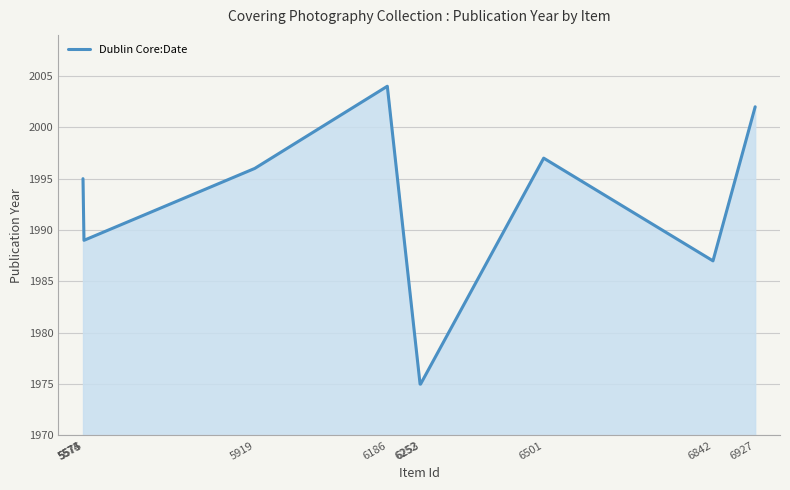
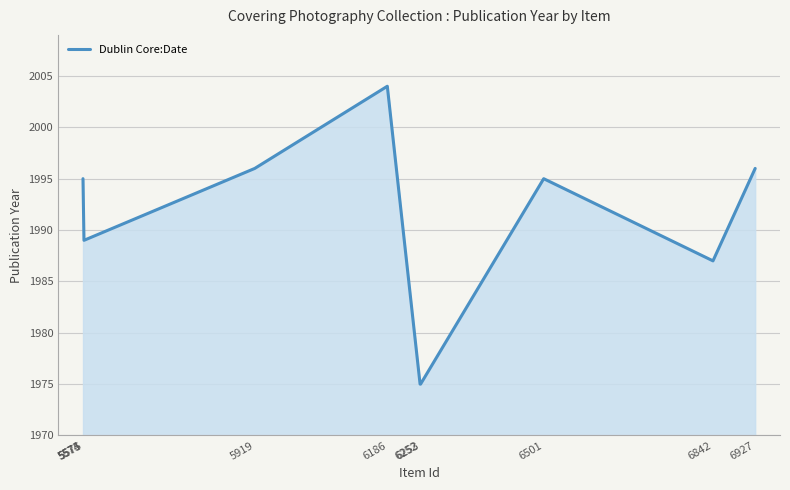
  {
    "5573": 1995,
    "5574": 1992,
    "5575": 1989,
    "5919": 1996,
    "6186": 2004,
    "6252": 1975,
    "6253": 1975,
-   "6501": 1997,
+   "6501": 1995,
    "6842": 1987,
-   "6927": 2002
+   "6927": 1996
  }
